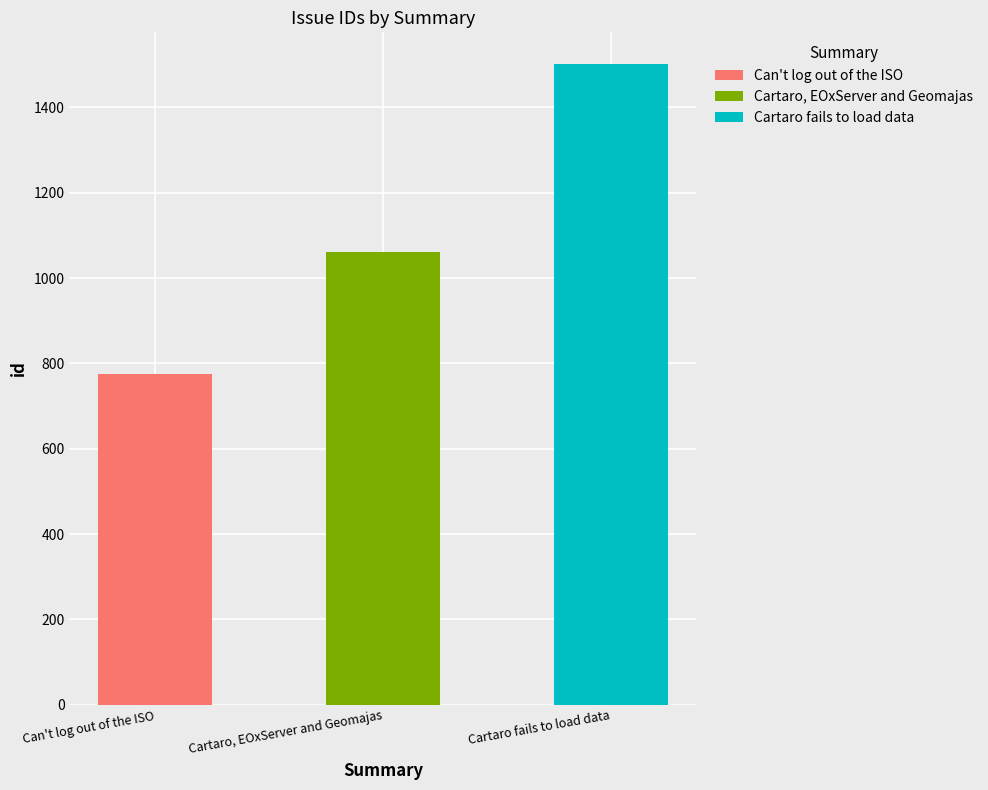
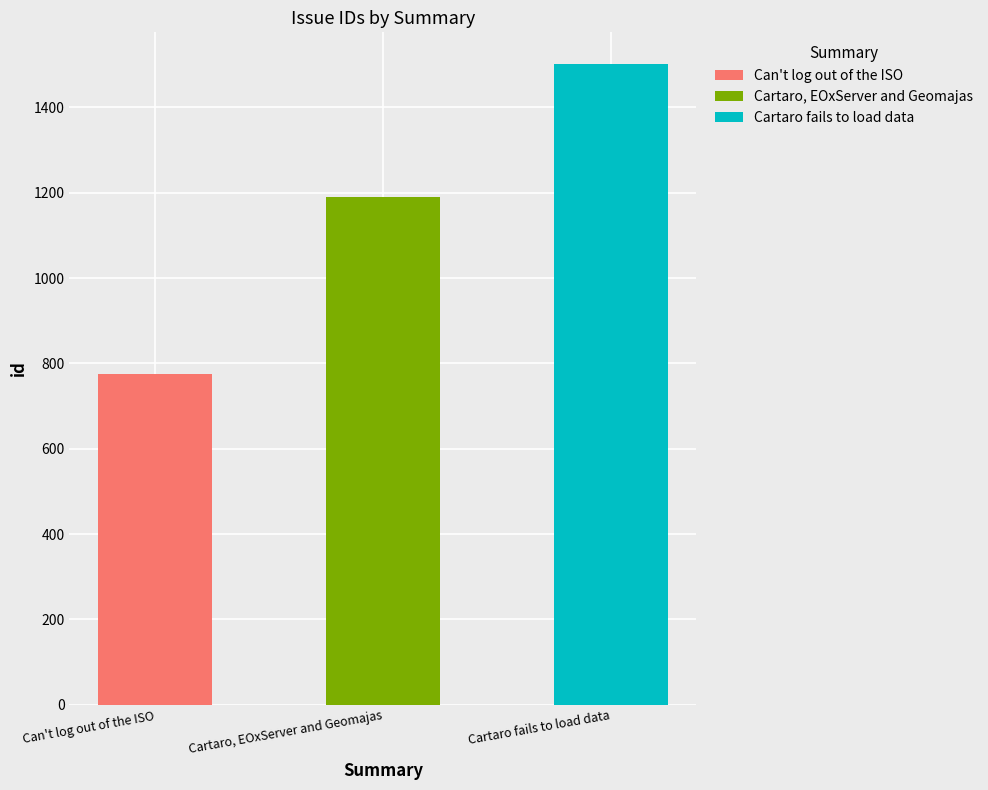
  {
    "Cartaro, EOxServer and Geomajas": {
-     "Cartaro, EOxServer and Geomajas": 1060
+     "Cartaro, EOxServer and Geomajas": 1190
    },
    "Cartaro fails to load data": {
      "Cartaro fails to load data": 1500
    }
  }
